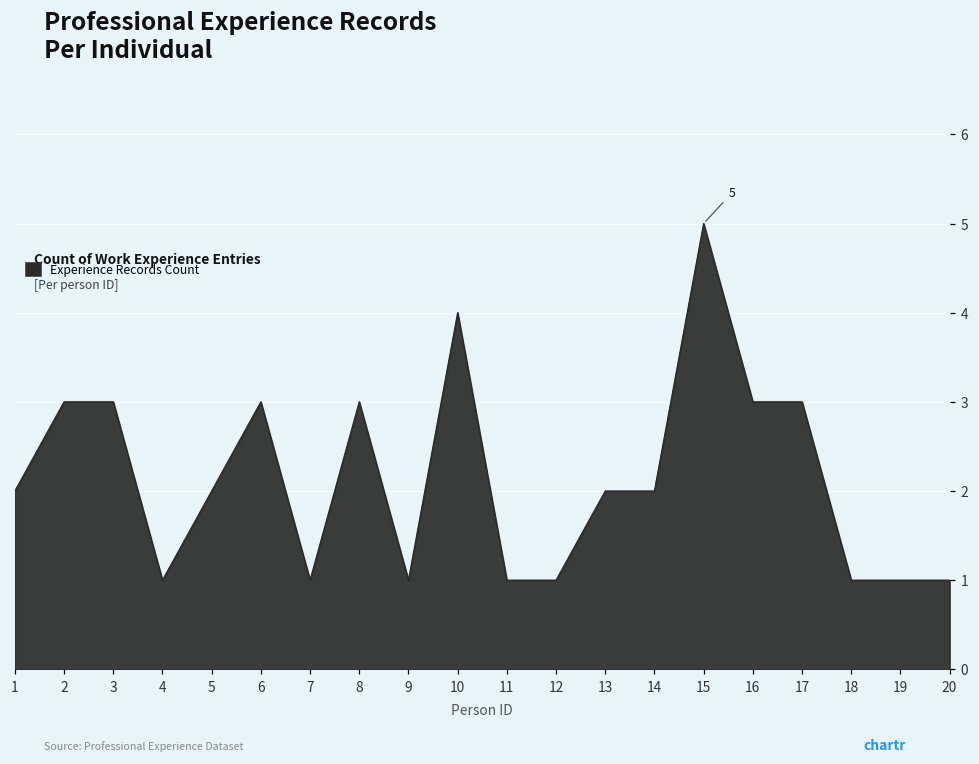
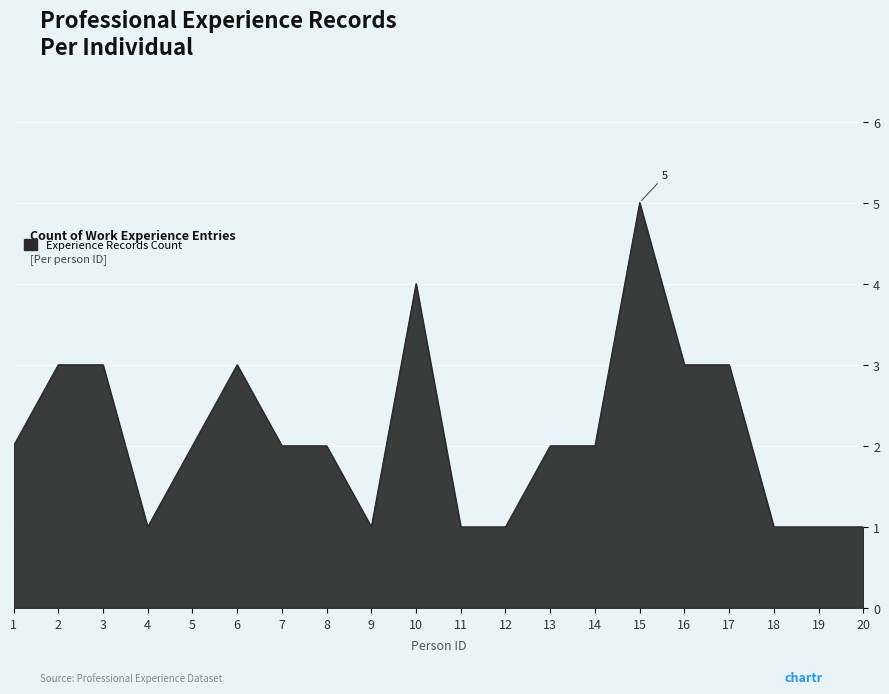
  {
    "1": 2,
    "2": 3,
    "3": 3,
    "4": 1,
    "5": 2,
    "6": 3,
-   "7": 1,
-   "8": 3,
+   "7": 2,
+   "8": 2,
    "9": 1,
    "10": 4,
    "11": 1,
    "12": 1,
    "13": 2,
    "14": 2,
    "16": 3,
    "17": 3,
    "18": 1,
    "19": 1,
    "20": 1
  }
